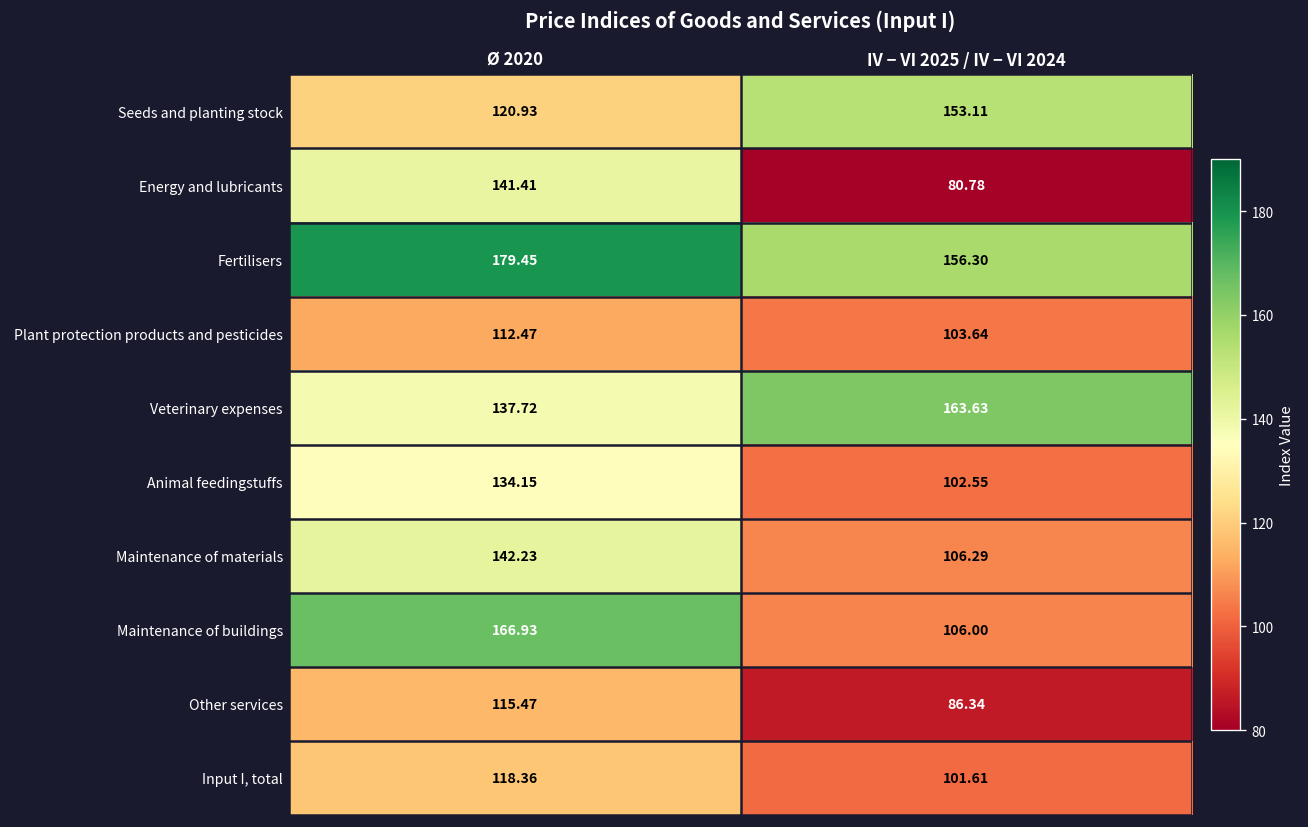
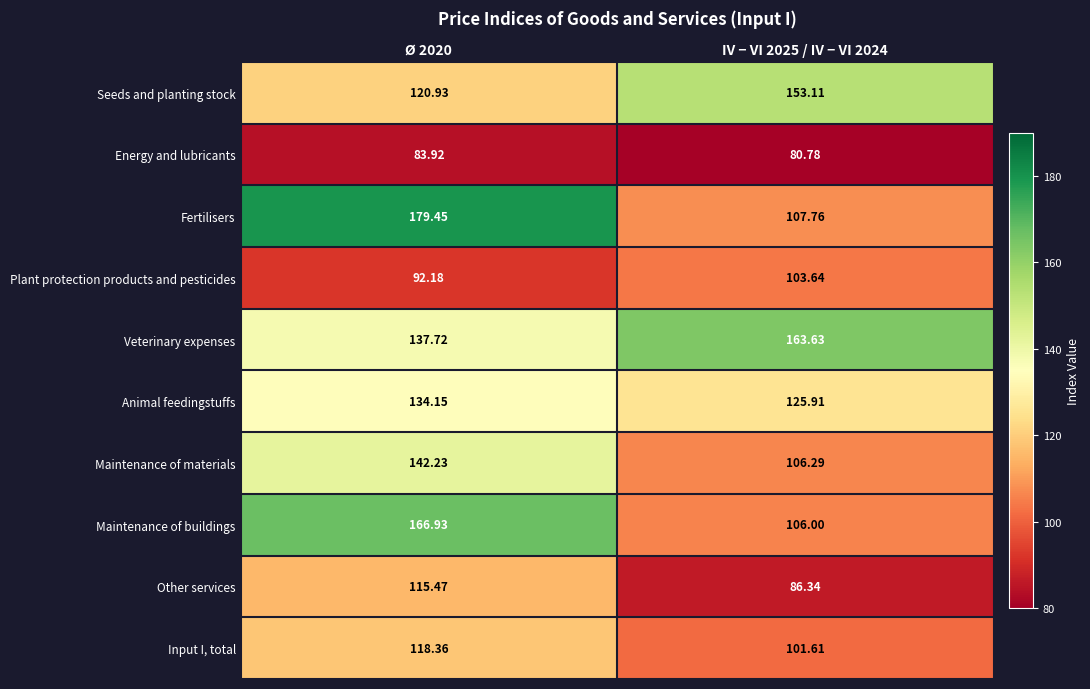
  {
    "Seeds and planting stock": {
      "Ø 2020": 120.93,
      "IV − VI 2025 / IV − VI 2024": 153.11
    },
    "Energy and lubricants": {
-     "Ø 2020": 141.41,
+     "Ø 2020": 83.92,
      "IV − VI 2025 / IV − VI 2024": 80.78
    },
    "Fertilisers": {
      "Ø 2020": 179.45,
-     "IV − VI 2025 / IV − VI 2024": 156.30
+     "IV − VI 2025 / IV − VI 2024": 107.76
    },
    "Plant protection products and pesticides": {
-     "Ø 2020": 112.47,
+     "Ø 2020": 92.18,
      "IV − VI 2025 / IV − VI 2024": 103.64
    },
    "Veterinary expenses": {
      "Ø 2020": 137.72,
      "IV − VI 2025 / IV − VI 2024": 163.63
    },
    "Animal feedingstuffs": {
      "Ø 2020": 134.15,
-     "IV − VI 2025 / IV − VI 2024": 102.55
+     "IV − VI 2025 / IV − VI 2024": 125.91
    },
    "Maintenance of materials": {
      "Ø 2020": 142.23,
      "IV − VI 2025 / IV − VI 2024": 106.29
    },
    "Maintenance of buildings": {
      "Ø 2020": 166.93,
      "IV − VI 2025 / IV − VI 2024": 106.00
    },
    "Other services": {
      "Ø 2020": 115.47,
      "IV − VI 2025 / IV − VI 2024": 86.34
    },
    "Input I, total": {
      "Ø 2020": 118.36,
      "IV − VI 2025 / IV − VI 2024": 101.61
    }
  }
